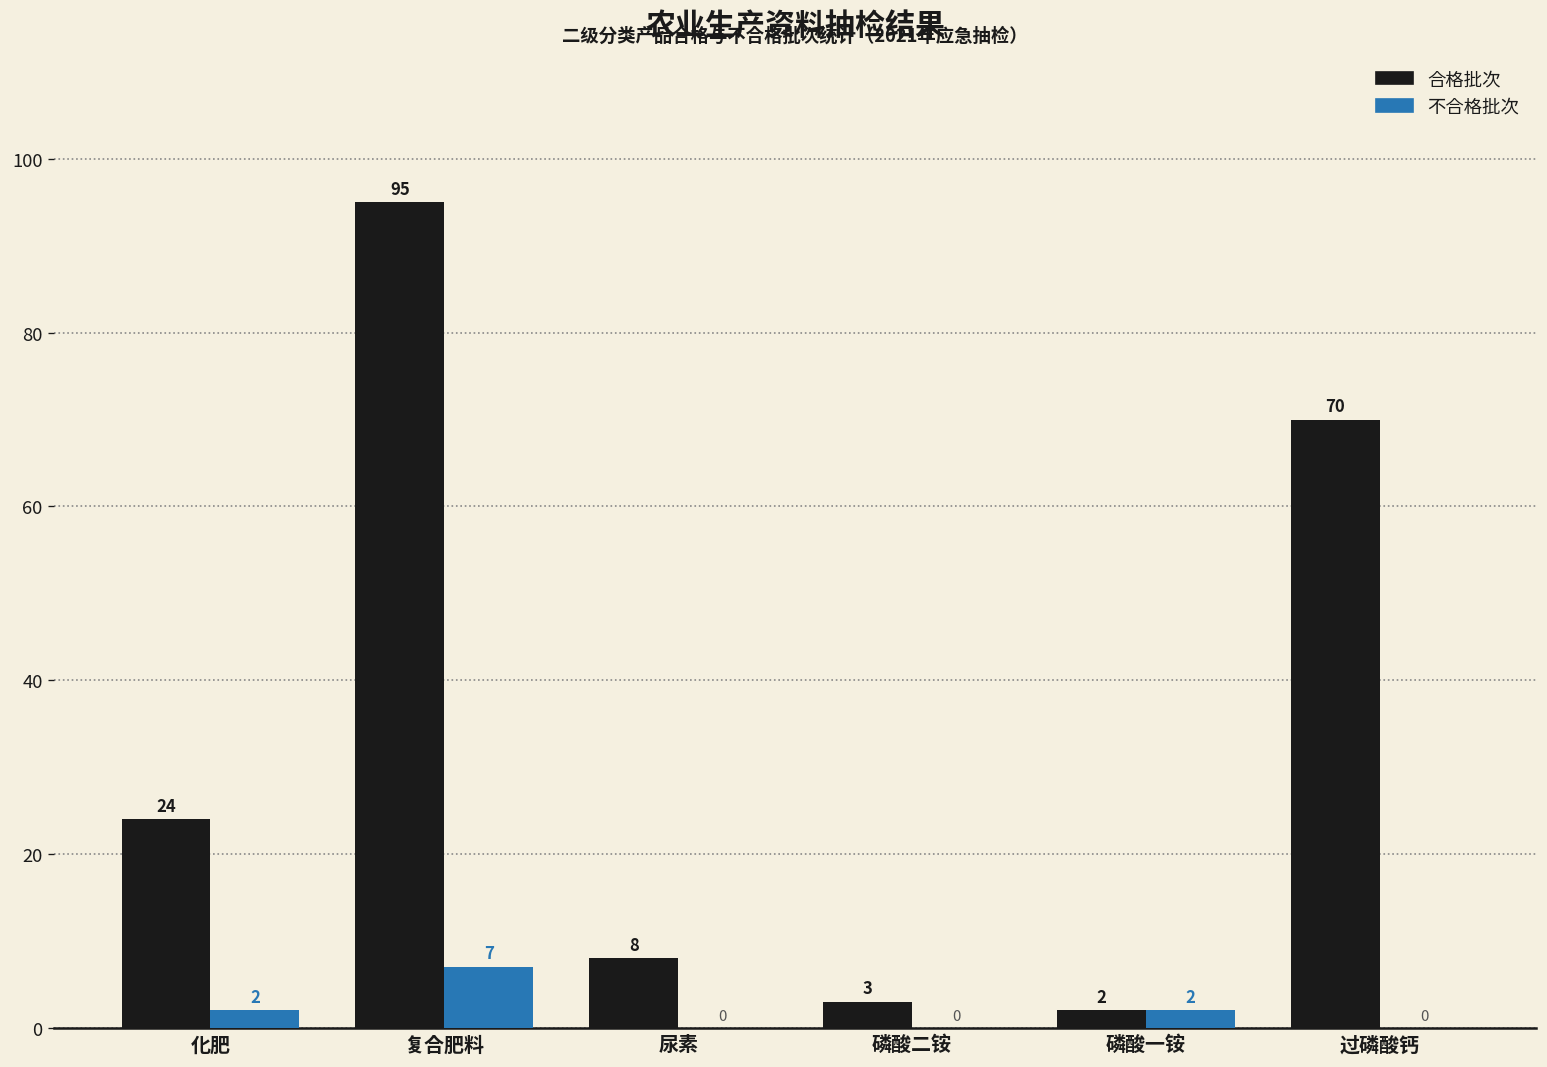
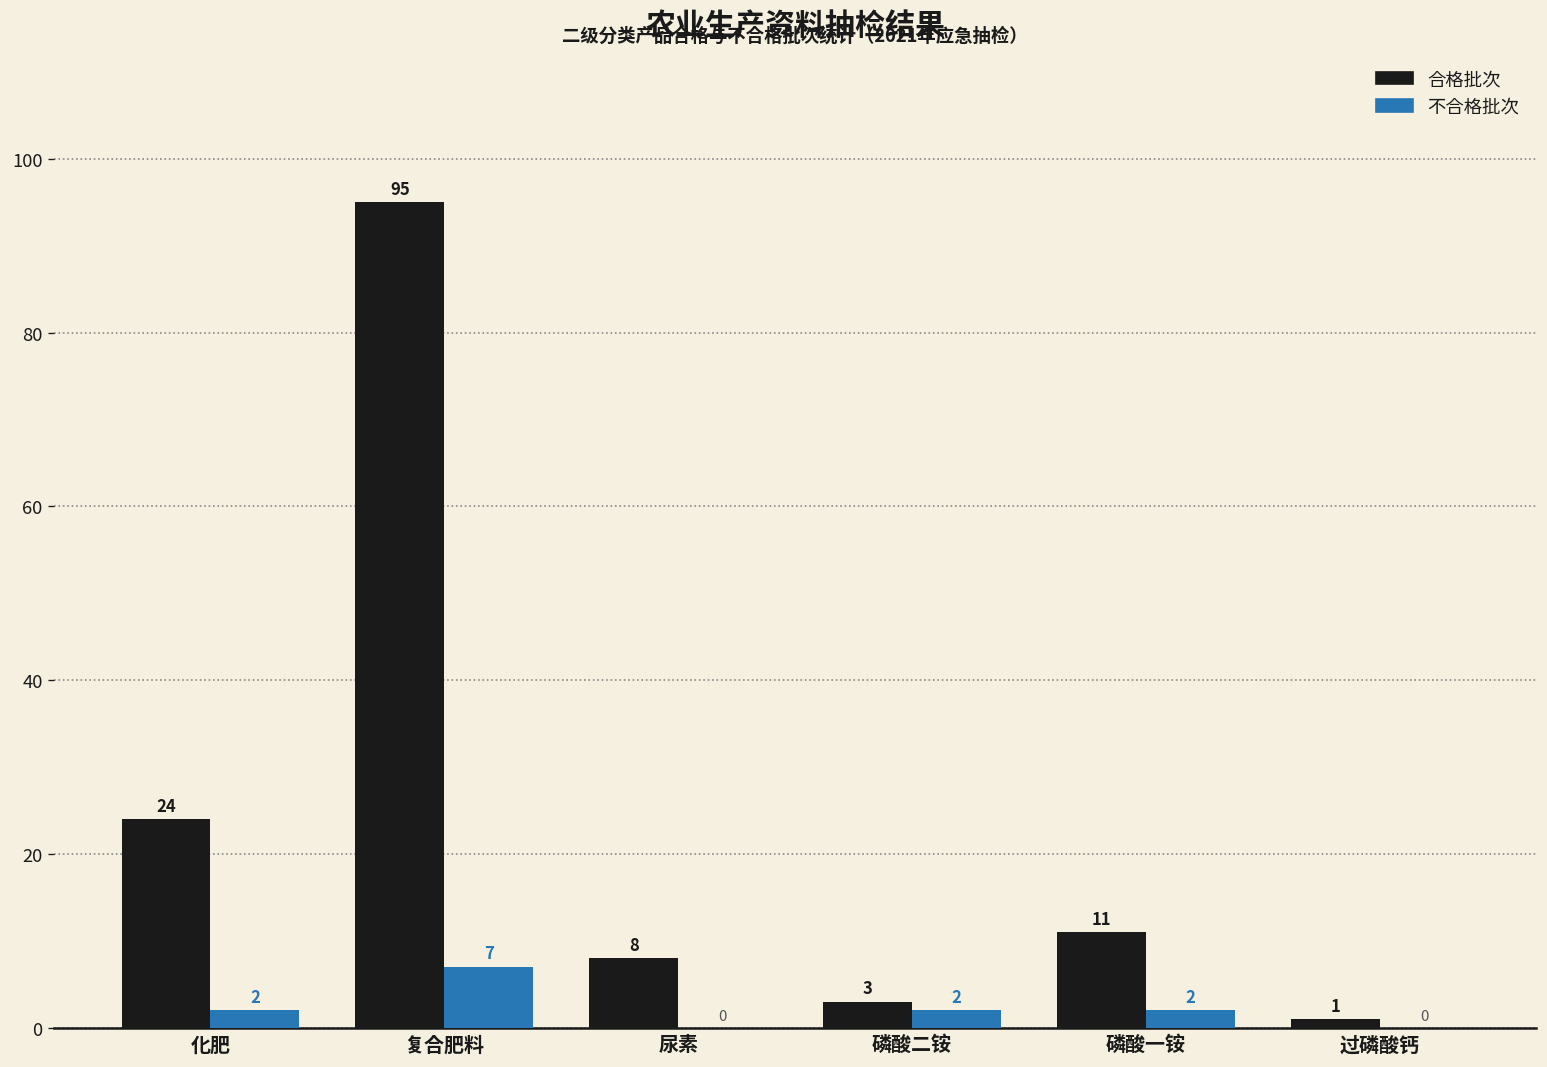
  {
    "合格批次": {
      "化肥": 24,
      "复合肥料": 95,
      "尿素": 8,
      "磷酸二铵": 3,
-     "磷酸一铵": 2,
-     "过磷酸钙": 70
+     "磷酸一铵": 11,
+     "过磷酸钙": 1
    },
    "不合格批次": {
      "化肥": 2,
      "复合肥料": 7,
      "尿素": 0,
-     "磷酸二铵": 0,
+     "磷酸二铵": 2,
      "磷酸一铵": 2,
      "过磷酸钙": 0
    }
  }
